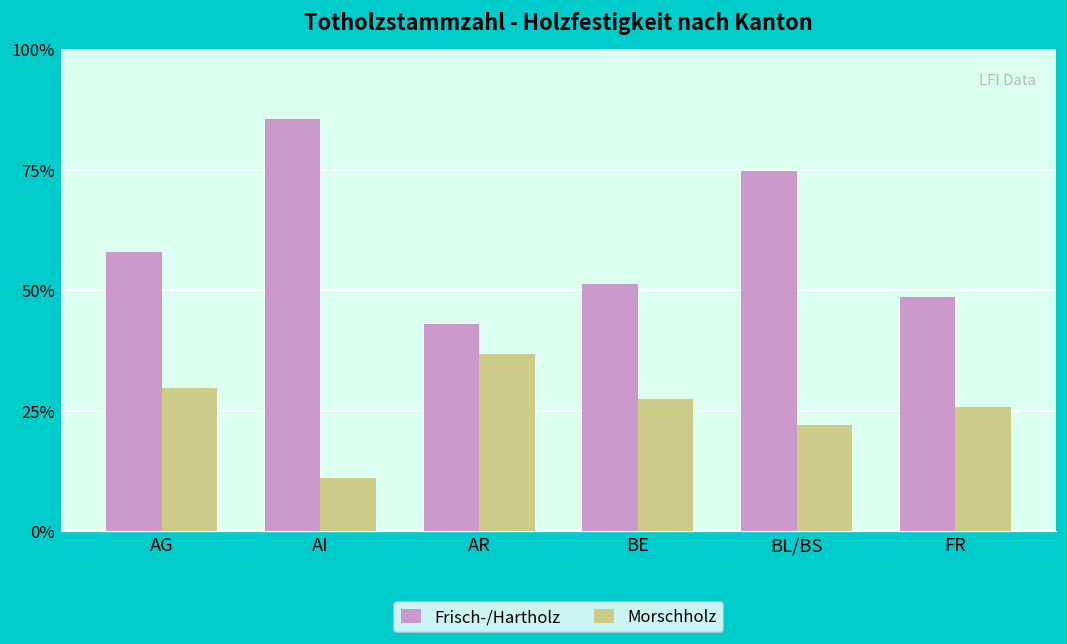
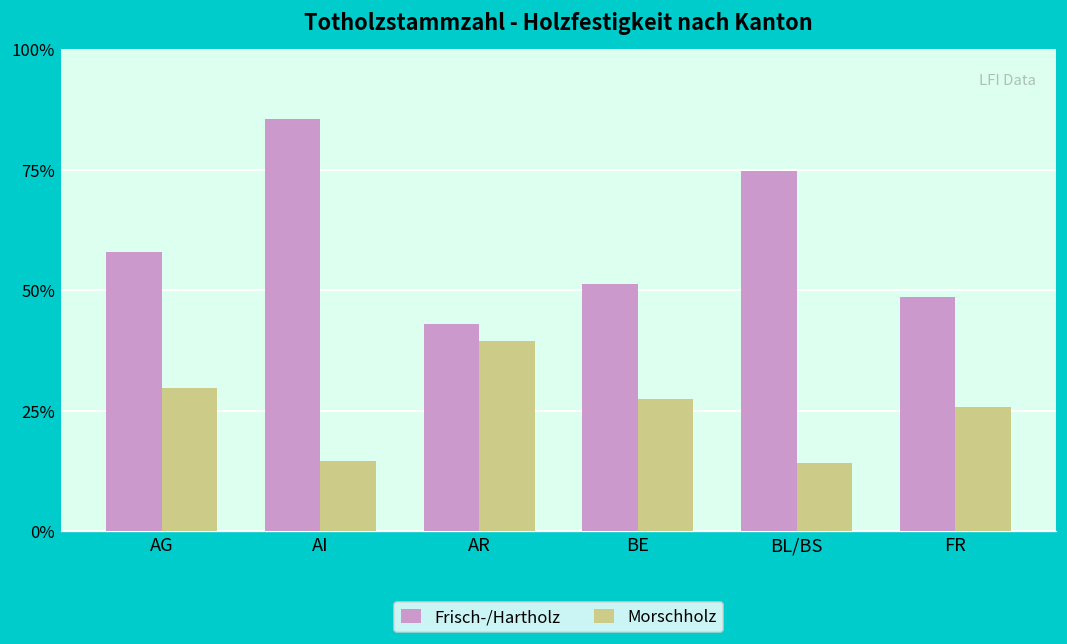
  {
    "Frisch-/Hartholz": {
      "AG": "58%",
      "AI": "86%",
      "AR": "43%",
      "BE": "51%",
      "BL/BS": "75%",
      "FR": "49%"
    },
    "Morschholz": {
      "AG": "30%",
-     "AI": "11%",
-     "AR": "37%",
+     "AI": "15%",
+     "AR": "40%",
      "BE": "27%",
-     "BL/BS": "22%",
+     "BL/BS": "14%",
      "FR": "26%"
    }
  }
